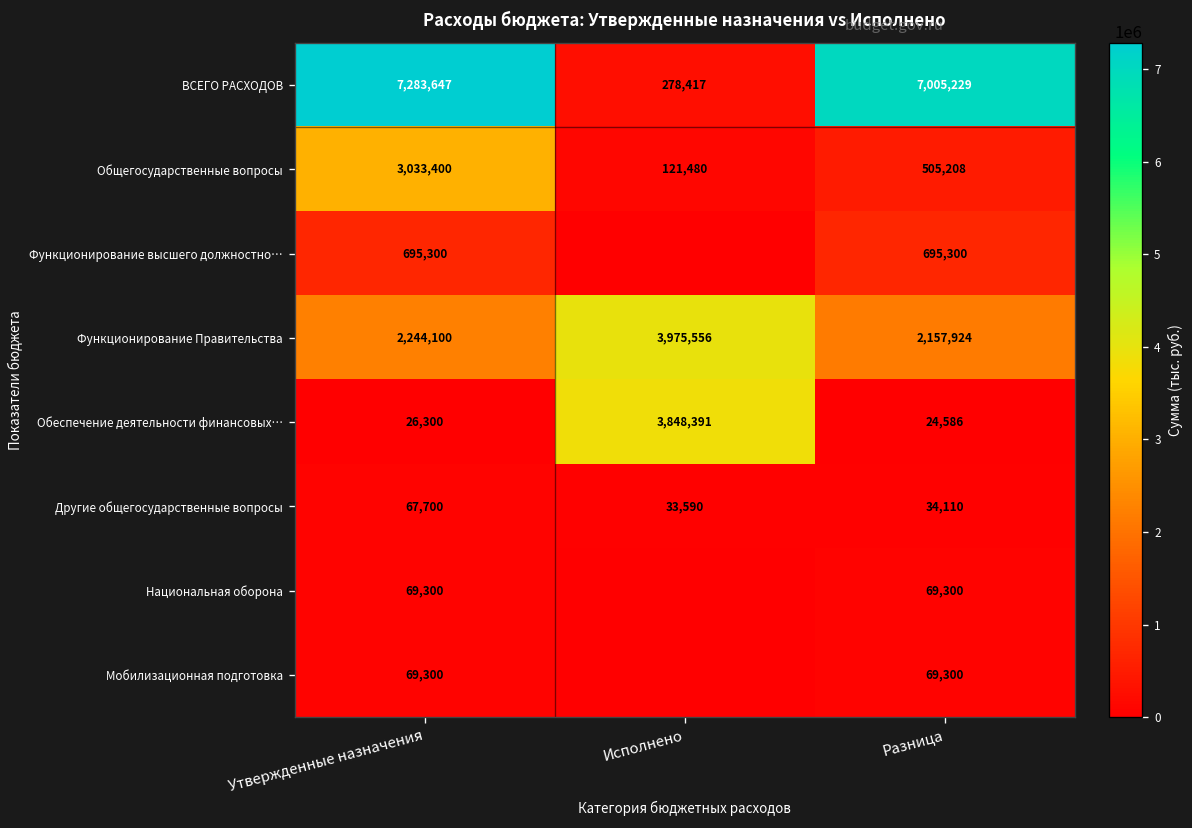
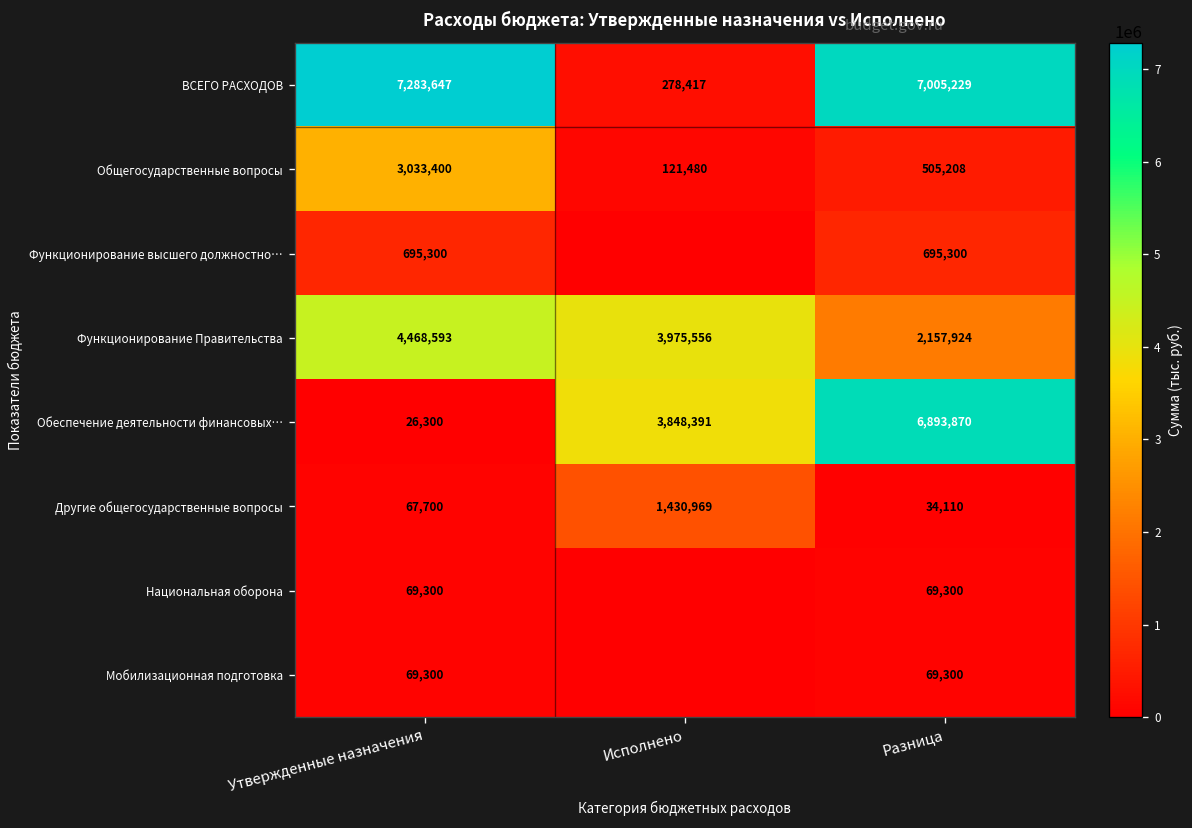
  {
    "ВСЕГО РАСХОДОВ": {
      "Утвержденные назначения": "7,283,647",
      "Исполнено": "278,417",
      "Разница": "7,005,229"
    },
    "Общегосударственные вопросы": {
      "Утвержденные назначения": "3,033,400",
      "Исполнено": "121,480",
      "Разница": "505,208"
    },
    "Функционирование высшего должностно…": {
      "Утвержденные назначения": "695,300",
      "Разница": "695,300"
    },
    "Функционирование Правительства": {
-     "Утвержденные назначения": "2,244,100",
+     "Утвержденные назначения": "4,468,593",
      "Исполнено": "3,975,556",
      "Разница": "2,157,924"
    },
    "Обеспечение деятельности финансовых…": {
      "Утвержденные назначения": "26,300",
      "Исполнено": "3,848,391",
-     "Разница": "24,586"
+     "Разница": "6,893,870"
    },
    "Другие общегосударственные вопросы": {
      "Утвержденные назначения": "67,700",
-     "Исполнено": "33,590",
+     "Исполнено": "1,430,969",
      "Разница": "34,110"
    },
    "Национальная оборона": {
      "Утвержденные назначения": "69,300",
      "Разница": "69,300"
    },
    "Мобилизационная подготовка": {
      "Утвержденные назначения": "69,300",
      "Разница": "69,300"
    }
  }
